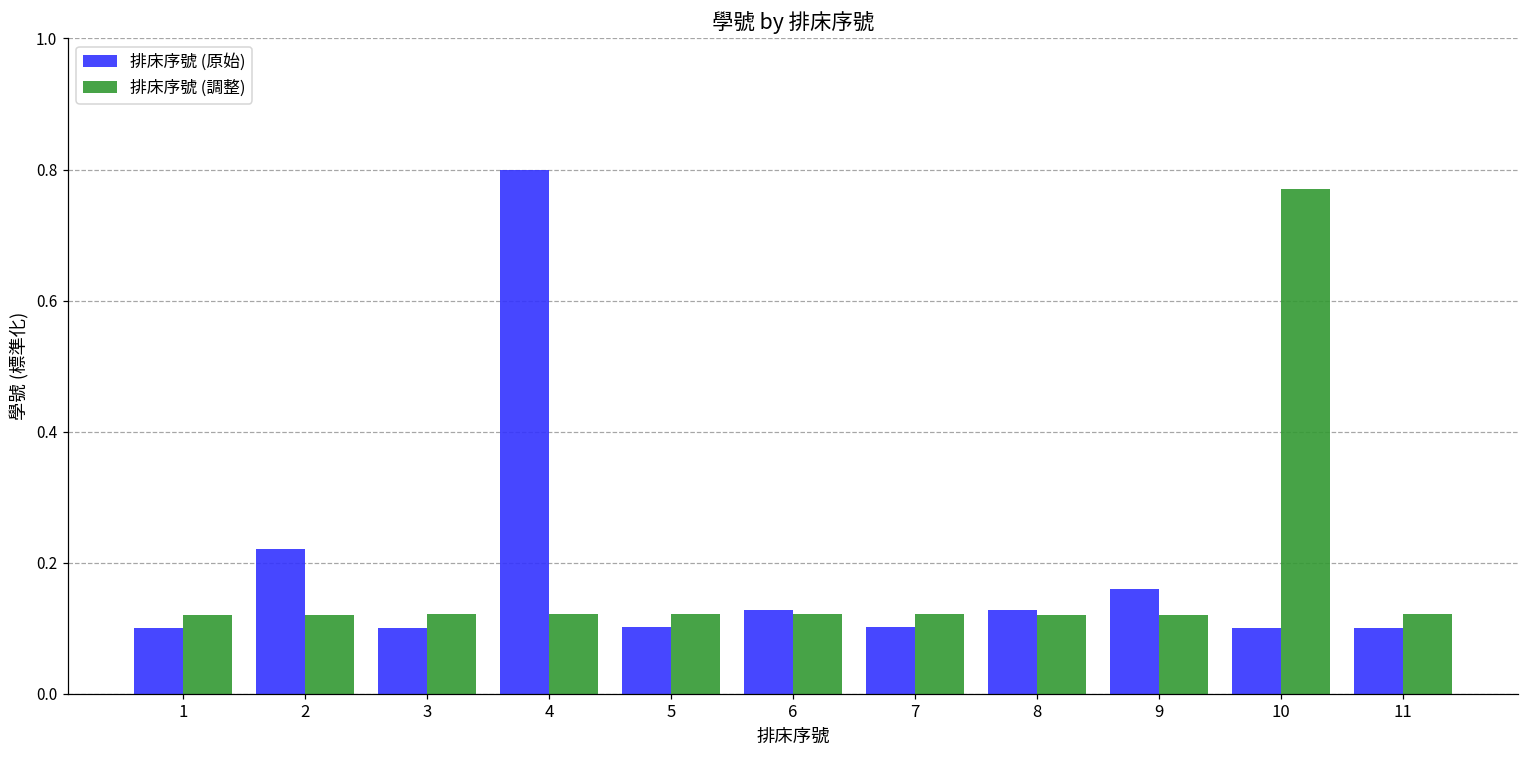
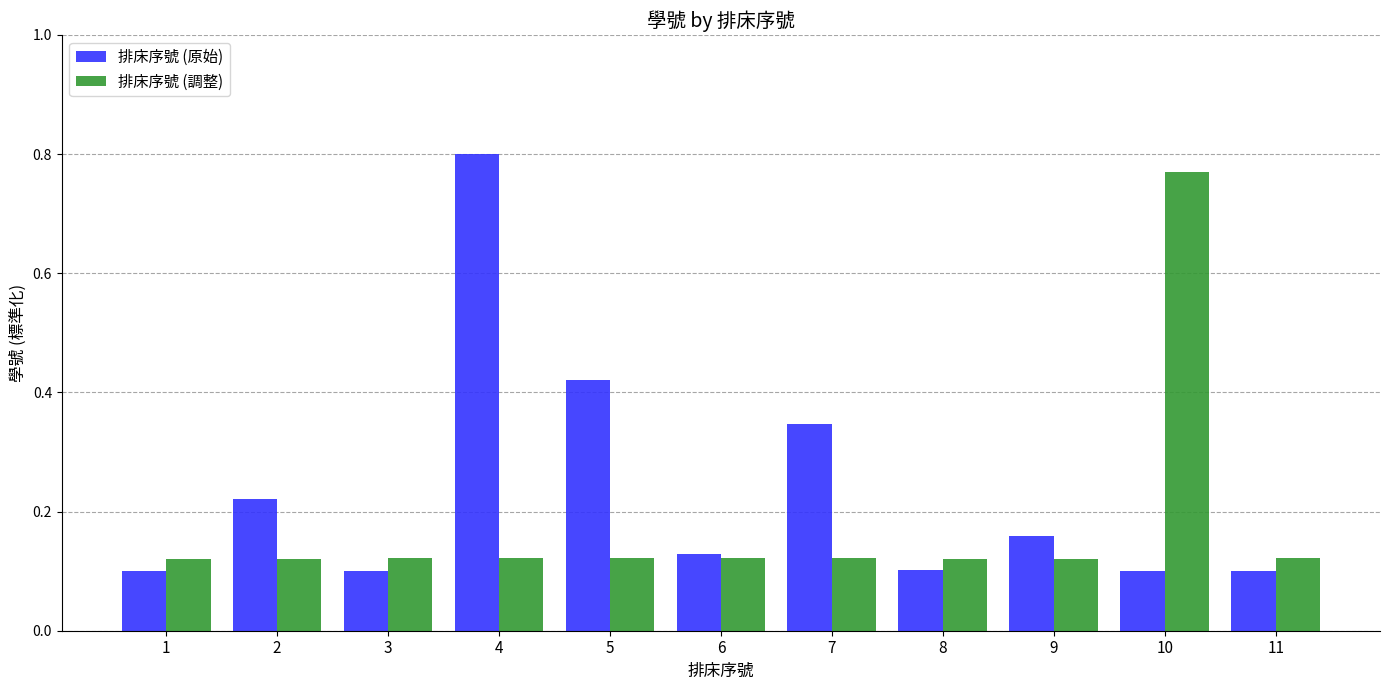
  {
    "排床序號 (原始)": {
      "1": 0.10,
      "2": 0.22,
      "3": 0.10,
      "4": 0.80,
-     "5": 0.10,
+     "5": 0.42,
      "6": 0.13,
-     "7": 0.10,
-     "8": 0.13,
+     "7": 0.35,
+     "8": 0.10,
      "9": 0.16,
      "10": 0.10,
      "11": 0.10
    },
    "排床序號 (調整)": {
      "1": 0.12,
      "2": 0.12,
      "3": 0.12,
      "4": 0.12,
      "5": 0.12,
      "6": 0.12,
      "7": 0.12,
      "8": 0.12,
      "9": 0.12,
      "10": 0.77,
      "11": 0.12
    }
  }
